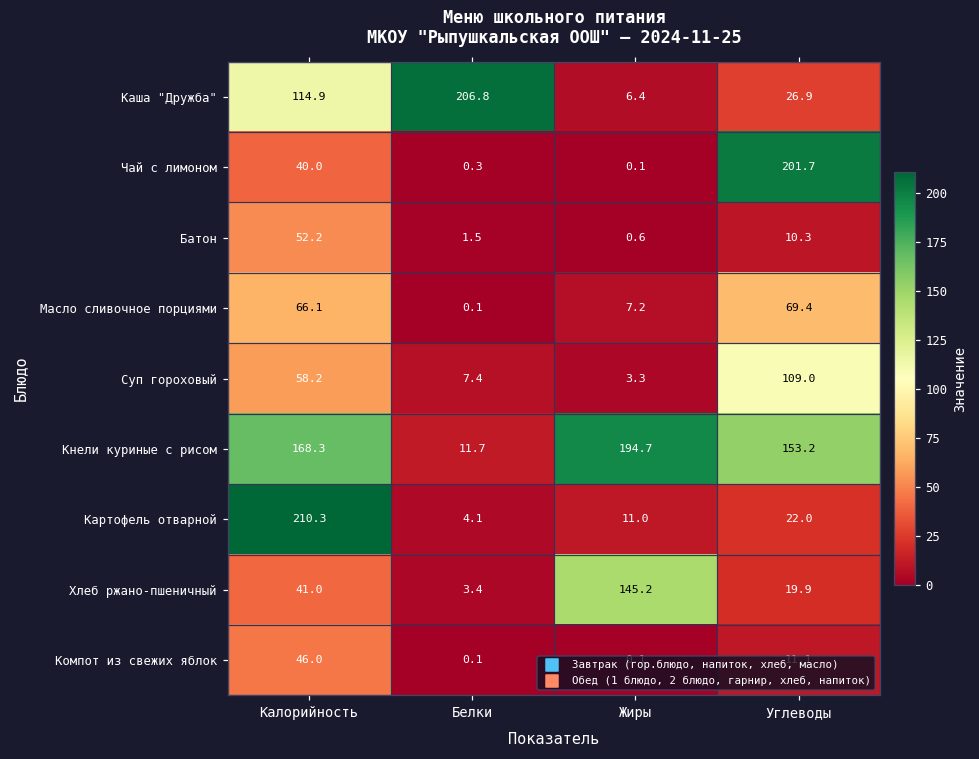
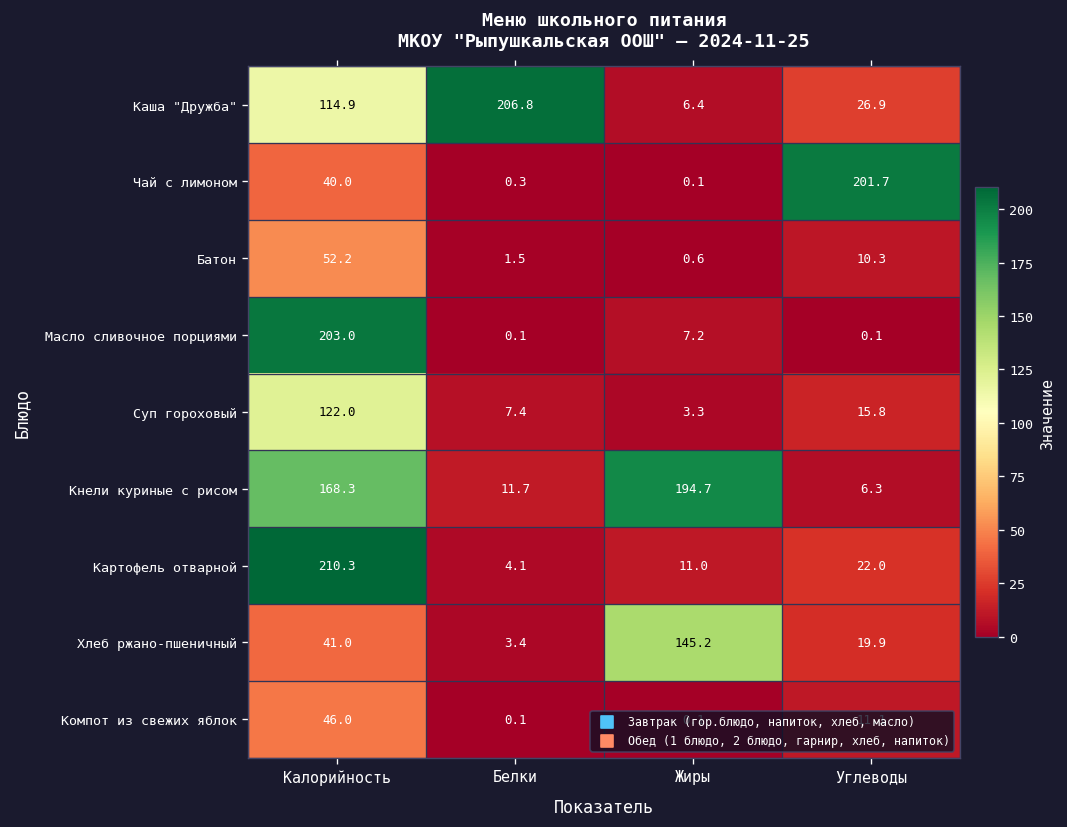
  {
    "Каша \"Дружба\"": {
      "Калорийность": 114.9,
      "Белки": 206.8,
      "Жиры": 6.4,
      "Углеводы": 26.9
    },
    "Чай с лимоном": {
      "Калорийность": 40.0,
      "Белки": 0.3,
      "Жиры": 0.1,
      "Углеводы": 201.7
    },
    "Батон": {
      "Калорийность": 52.2,
      "Белки": 1.5,
      "Жиры": 0.6,
      "Углеводы": 10.3
    },
    "Масло сливочное порциями": {
-     "Калорийность": 66.1,
+     "Калорийность": 203.0,
      "Белки": 0.1,
      "Жиры": 7.2,
-     "Углеводы": 69.4
+     "Углеводы": 0.1
    },
    "Суп гороховый": {
-     "Калорийность": 58.2,
+     "Калорийность": 122.0,
      "Белки": 7.4,
      "Жиры": 3.3,
-     "Углеводы": 109.0
+     "Углеводы": 15.8
    },
    "Кнели куриные с рисом": {
      "Калорийность": 168.3,
      "Белки": 11.7,
      "Жиры": 194.7,
-     "Углеводы": 153.2
+     "Углеводы": 6.3
    },
    "Картофель отварной": {
      "Калорийность": 210.3,
      "Белки": 4.1,
      "Жиры": 11.0,
      "Углеводы": 22.0
    },
    "Хлеб ржано-пшеничный": {
      "Калорийность": 41.0,
      "Белки": 3.4,
      "Жиры": 145.2,
      "Углеводы": 19.9
    },
    "Компот из свежих яблок": {
      "Калорийность": 46.0,
      "Белки": 0.1
    }
  }
